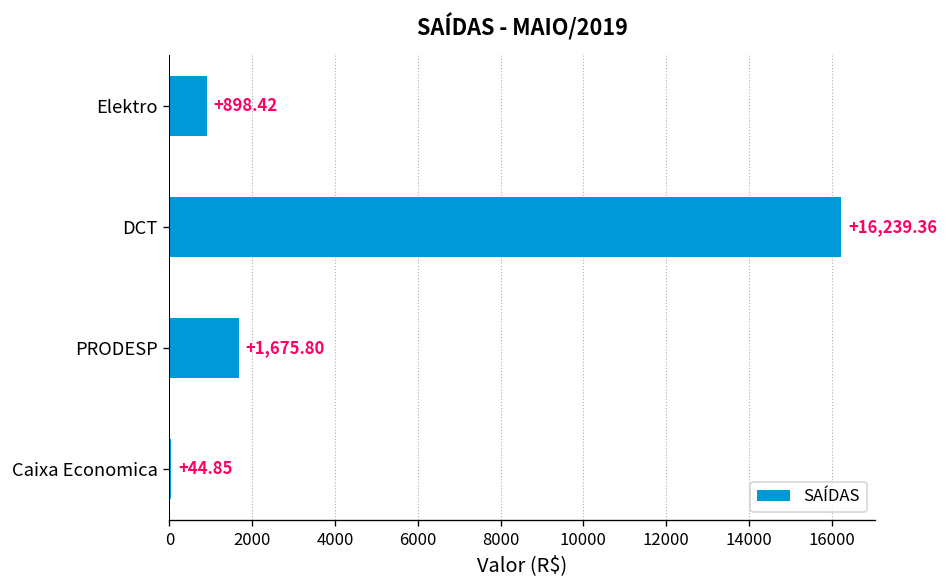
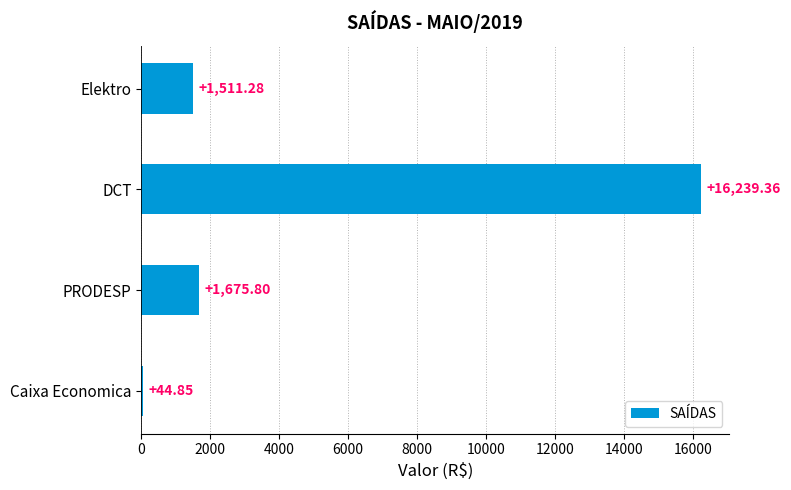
  {
-   "Elektro": "+898.42",
+   "Elektro": "+1,511.28",
    "DCT": "+16,239.36",
    "PRODESP": "+1,675.80",
    "Caixa Economica": "+44.85"
  }
